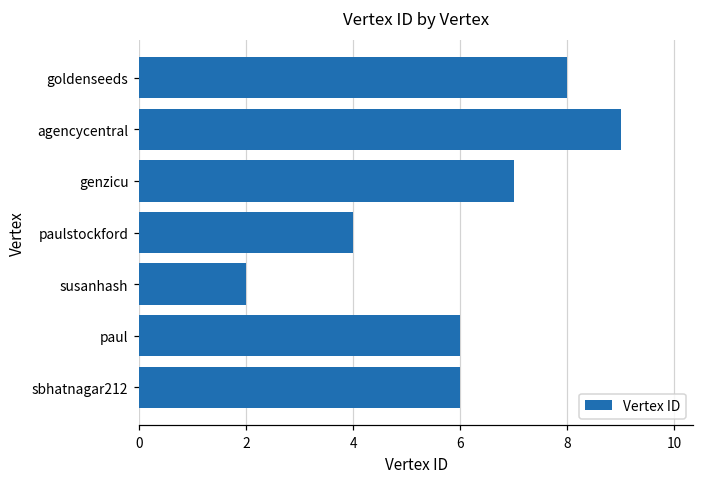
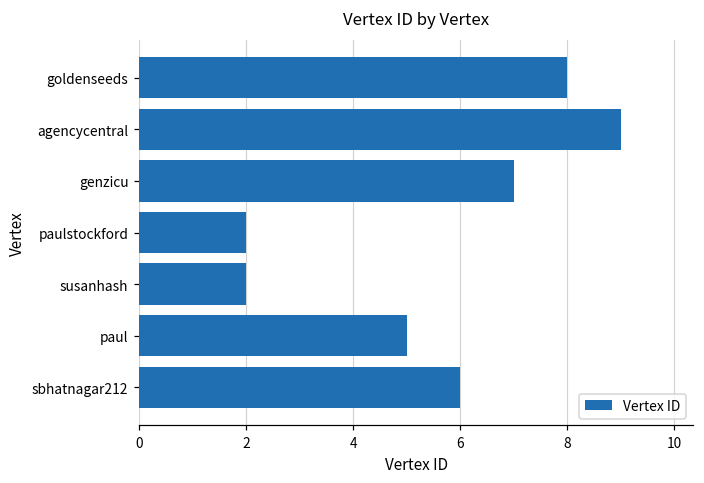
  {
    "goldenseeds": 8,
    "agencycentral": 9,
    "genzicu": 7,
-   "paulstockford": 4,
+   "paulstockford": 2,
    "susanhash": 2,
-   "paul": 6,
+   "paul": 5,
    "sbhatnagar212": 6
  }
